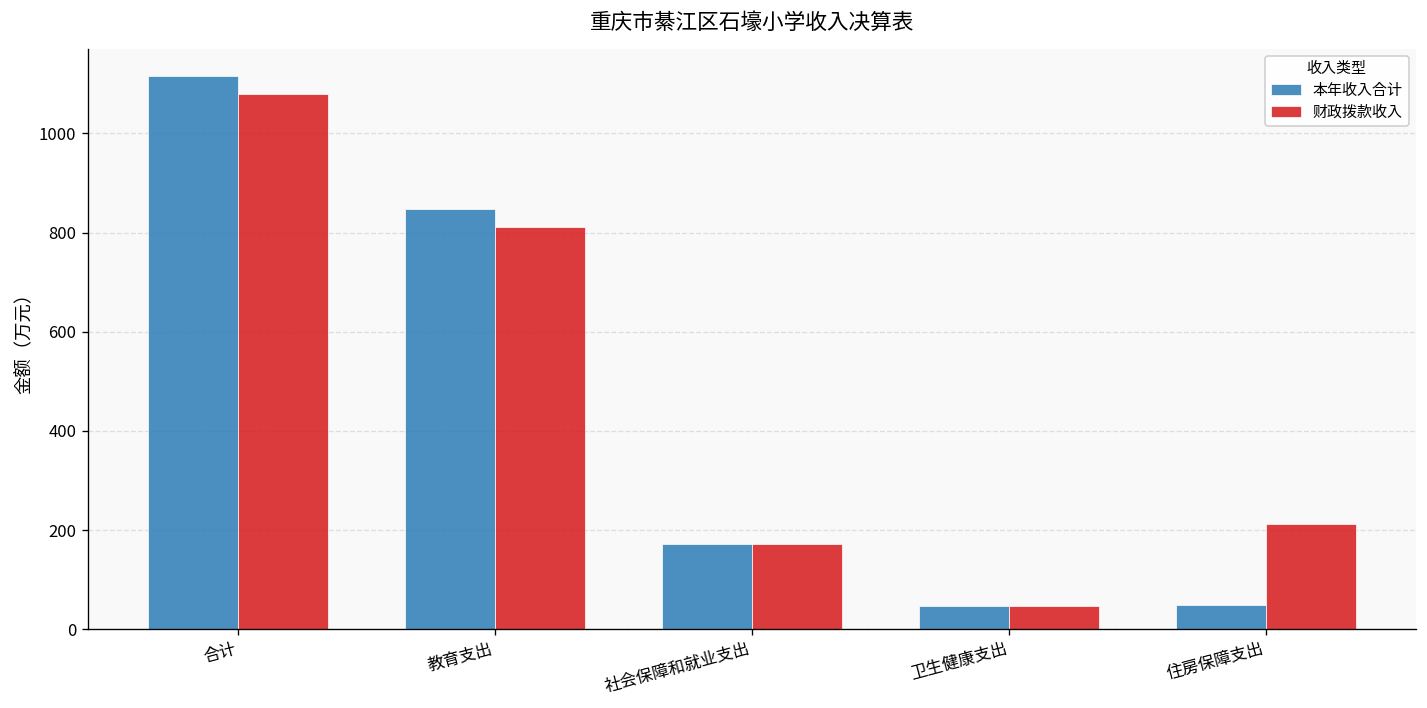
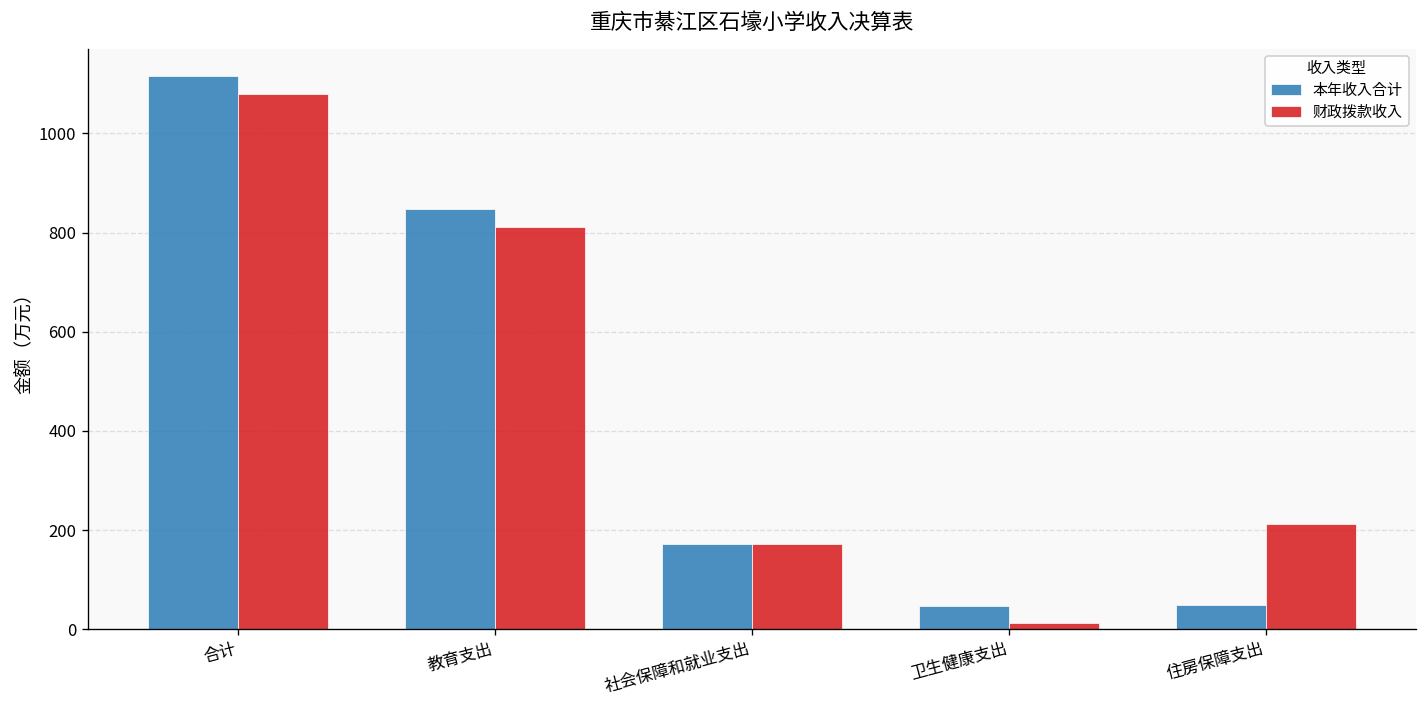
  {
    "本年收入合计": {
      "合计": 1110,
      "教育支出": 850,
      "社会保障和就业支出": 170,
      "卫生健康支出": 50,
      "住房保障支出": 50
    },
    "财政拨款收入": {
      "合计": 1080,
      "教育支出": 810,
      "社会保障和就业支出": 170,
-     "卫生健康支出": 50,
+     "卫生健康支出": 10,
      "住房保障支出": 210
    }
  }
